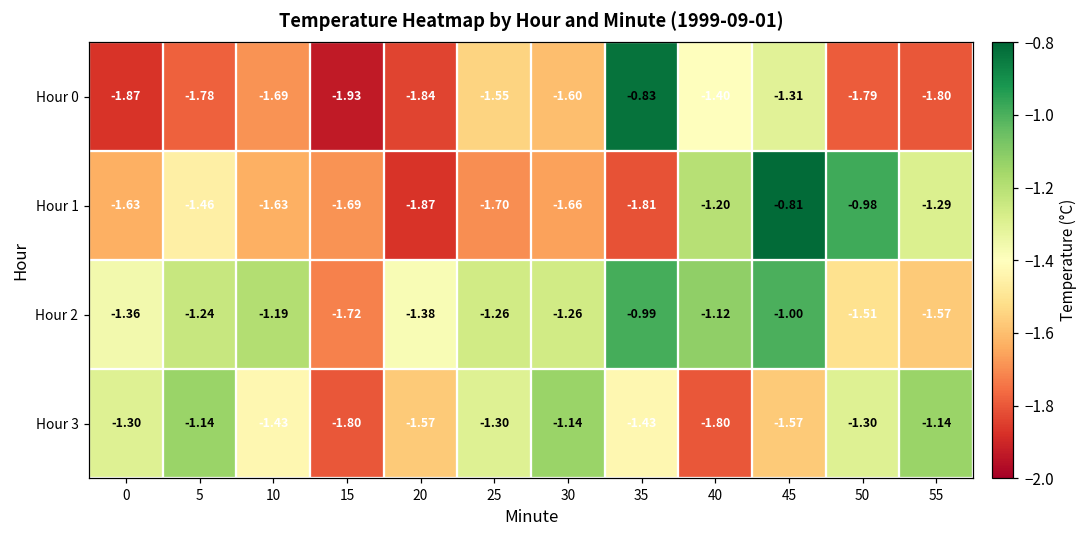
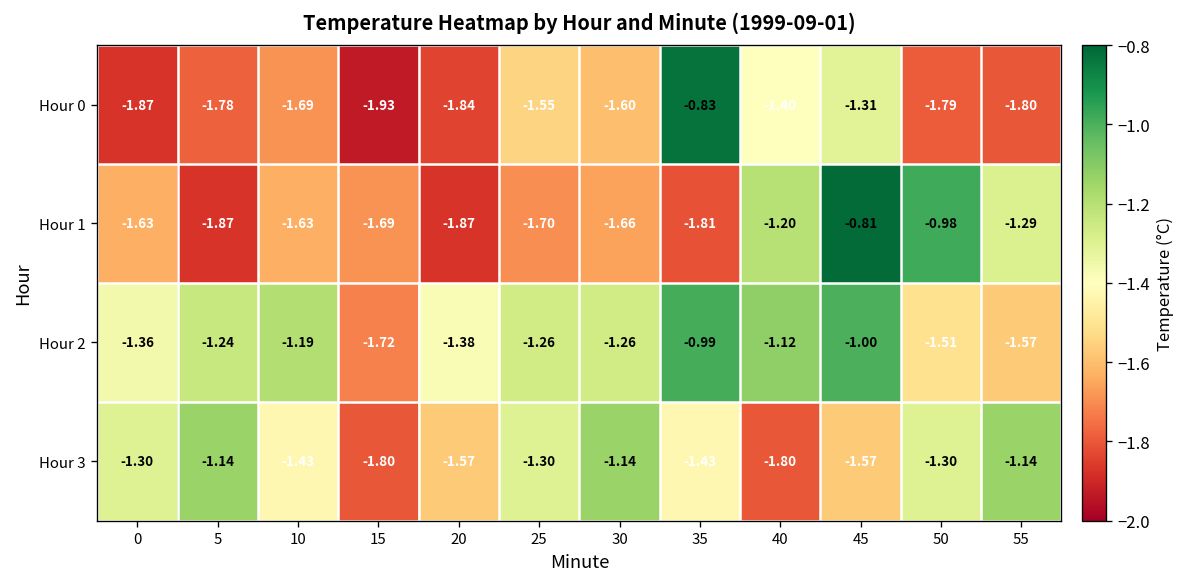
  {
    "Hour 0": {
      "0": -1.87,
      "5": -1.78,
      "10": -1.69,
      "15": -1.93,
      "20": -1.84,
      "25": -1.55,
      "30": -1.60,
      "35": -0.83,
      "40": -1.40,
      "45": -1.31,
      "50": -1.79,
      "55": -1.80
    },
    "Hour 1": {
      "0": -1.63,
-     "5": -1.46,
+     "5": -1.87,
      "10": -1.63,
      "15": -1.69,
      "20": -1.87,
      "25": -1.70,
      "30": -1.66,
      "35": -1.81,
      "40": -1.20,
      "45": -0.81,
      "50": -0.98,
      "55": -1.29
    },
    "Hour 2": {
      "0": -1.36,
      "5": -1.24,
      "10": -1.19,
      "15": -1.72,
      "20": -1.38,
      "25": -1.26,
      "30": -1.26,
      "35": -0.99,
      "40": -1.12,
      "45": -1.00,
      "50": -1.51,
      "55": -1.57
    },
    "Hour 3": {
      "0": -1.30,
      "5": -1.14,
      "10": -1.43,
      "15": -1.80,
      "20": -1.57,
      "25": -1.30,
      "30": -1.14,
      "35": -1.43,
      "40": -1.80,
      "45": -1.57,
      "50": -1.30,
      "55": -1.14
    }
  }
